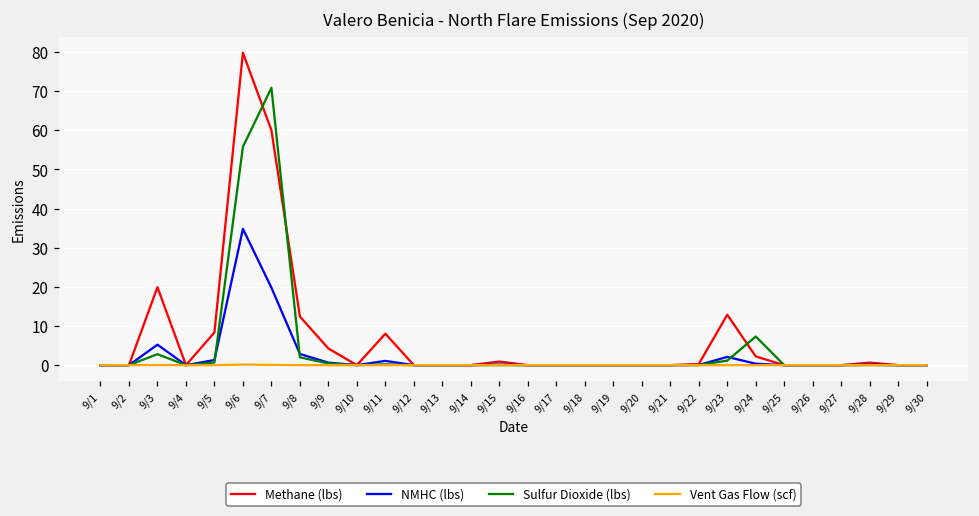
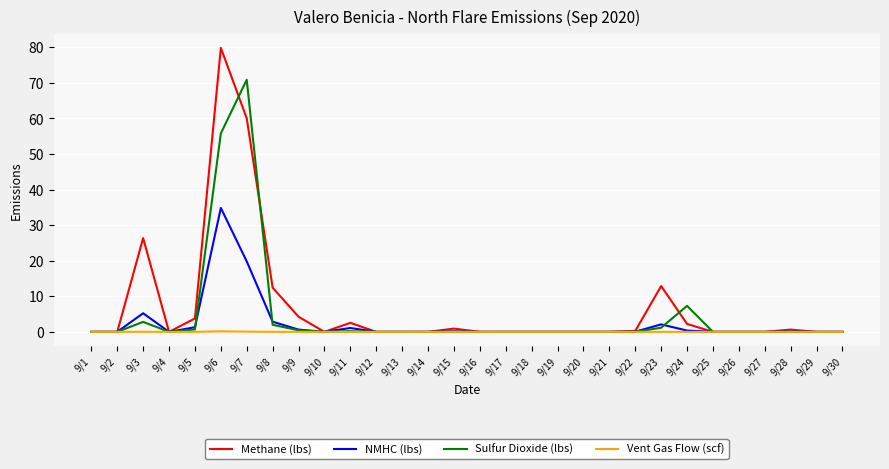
  {
    "Methane (lbs)": {
-     "9/3": 20,
-     "9/5": 8,
+     "9/3": 26,
+     "9/5": 4,
      "9/6": 80,
      "9/7": 60,
      "9/8": 12,
      "9/9": 4,
-     "9/11": 8,
+     "9/11": 3,
      "9/15": 1,
      "9/23": 13,
      "9/24": 2
    },
    "NMHC (lbs)": {
      "9/3": 5,
      "9/6": 35,
      "9/7": 20,
      "9/8": 3,
      "9/11": 1,
      "9/23": 2
    },
    "Sulfur Dioxide (lbs)": {
      "9/3": 3,
      "9/6": 56,
      "9/7": 71,
      "9/8": 2,
      "9/23": 1,
      "9/24": 7
    },
    "Vent Gas Flow (scf)": {
      "9/3": 0,
      "9/6": 0,
      "9/7": 0,
      "9/8": 0,
      "9/23": 0
    }
  }
